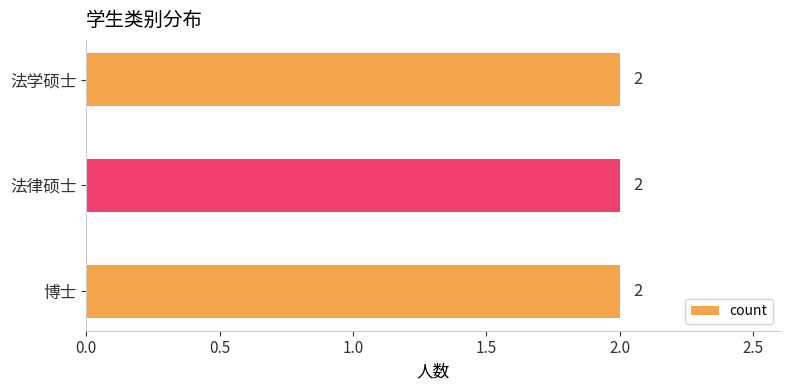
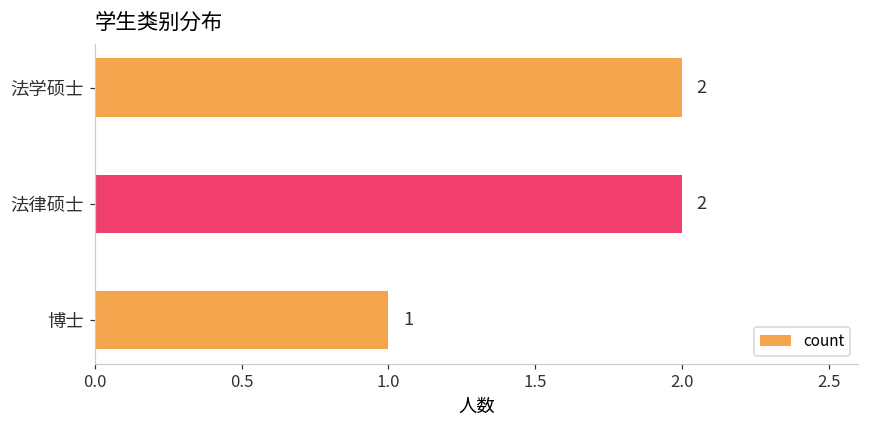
  {
    "法学硕士": 2,
    "法律硕士": 2,
-   "博士": 2
+   "博士": 1
  }
